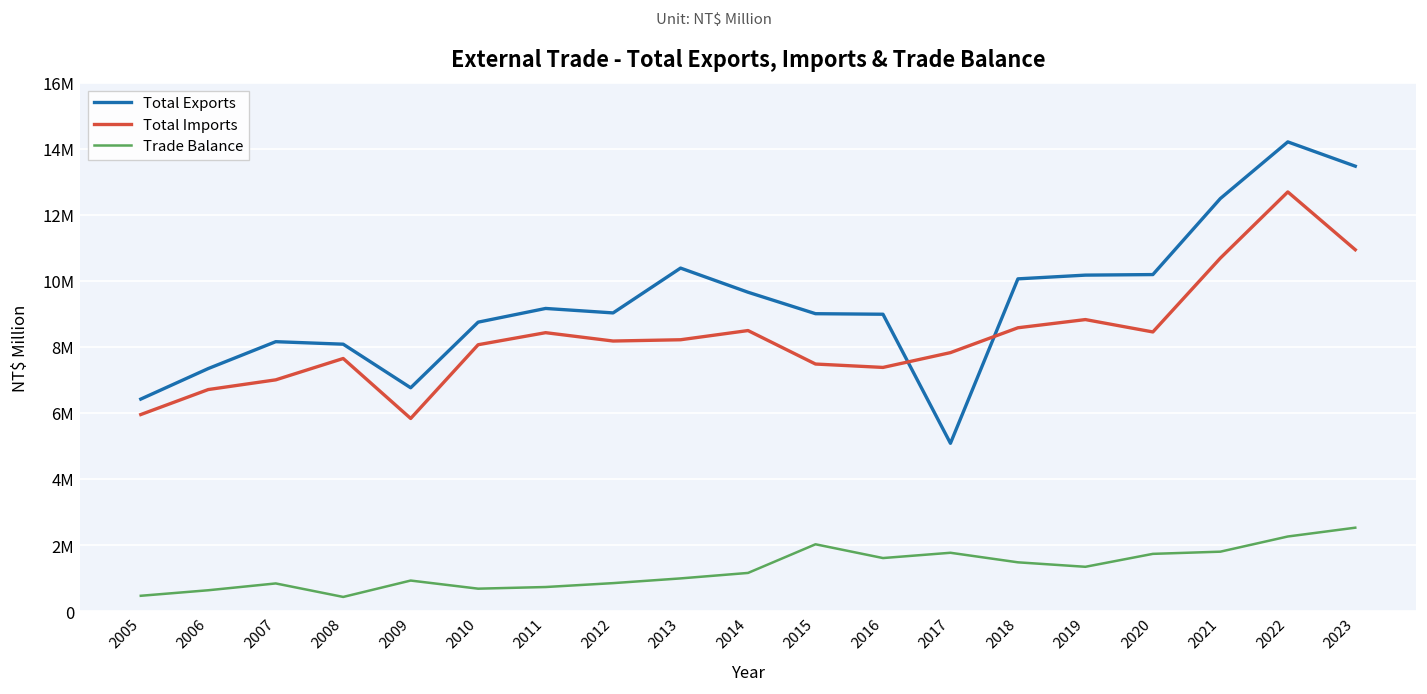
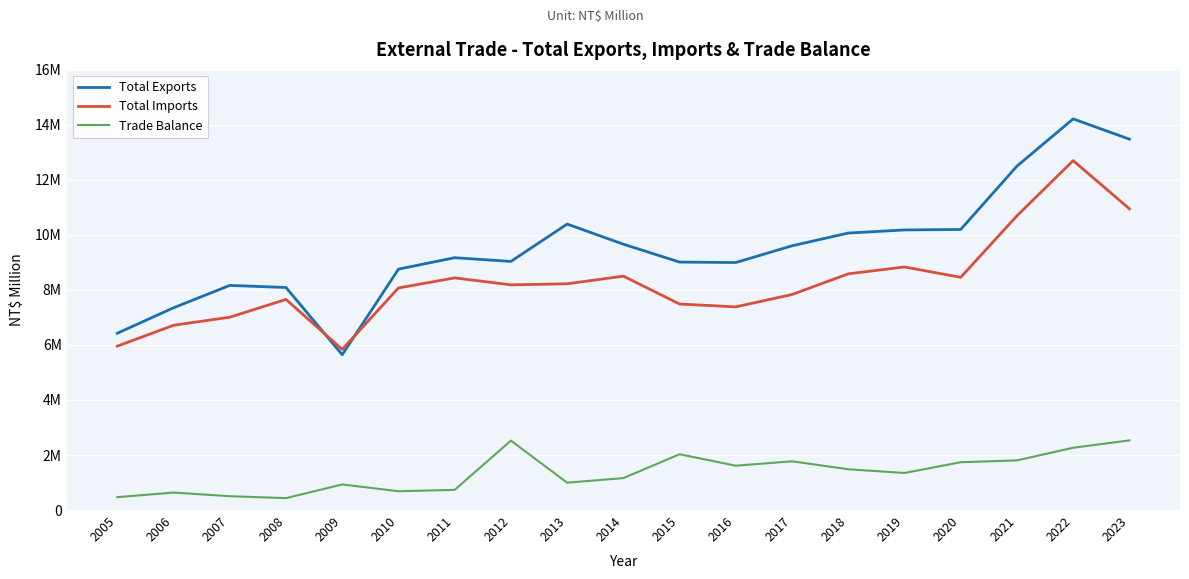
  {
    "Total Exports": {
      "2005": 6400000,
      "2006": 7400000,
      "2007": 8200000,
      "2008": 8100000,
-     "2009": 6800000,
+     "2009": 5600000,
      "2010": 8800000,
      "2011": 9200000,
      "2012": 9000000,
      "2013": 10400000,
      "2014": 9700000,
      "2015": 9000000,
      "2016": 9000000,
-     "2017": 5100000,
+     "2017": 9600000,
      "2018": 10100000,
      "2019": 10200000,
      "2020": 10200000,
      "2021": 12500000,
      "2022": 14200000,
      "2023": 13500000
    },
    "Total Imports": {
      "2005": 6000000,
      "2006": 6700000,
      "2007": 7000000,
      "2008": 7700000,
      "2009": 5800000,
      "2010": 8100000,
      "2011": 8400000,
      "2012": 8200000,
      "2013": 8200000,
      "2014": 8500000,
      "2015": 7500000,
      "2016": 7400000,
      "2017": 7800000,
      "2018": 8600000,
      "2019": 8800000,
      "2020": 8500000,
      "2021": 10700000,
      "2022": 12700000,
      "2023": 11000000
    },
    "Trade Balance": {
      "2005": 500000,
      "2006": 600000,
-     "2007": 800000,
+     "2007": 500000,
      "2008": 400000,
      "2009": 900000,
      "2010": 700000,
      "2011": 700000,
-     "2012": 900000,
+     "2012": 2500000,
      "2013": 1000000,
      "2014": 1200000,
      "2015": 2000000,
      "2016": 1600000,
      "2017": 1800000,
      "2018": 1500000,
      "2019": 1300000,
      "2020": 1700000,
      "2021": 1800000,
      "2022": 2300000,
      "2023": 2500000
    }
  }
